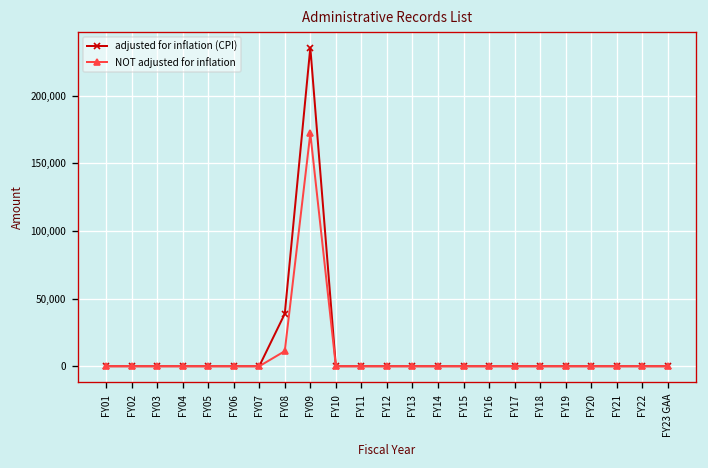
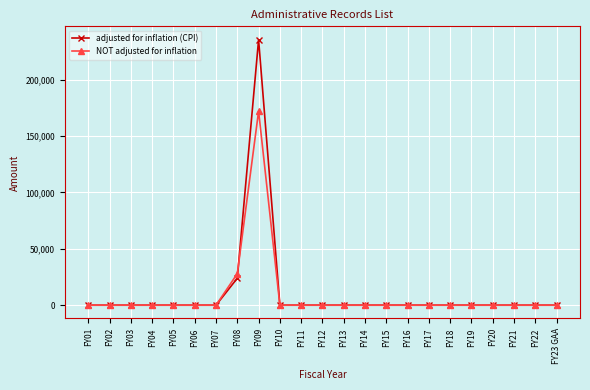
  {
    "adjusted for inflation (CPI)": {
-     "FY08": "39,000",
+     "FY08": "24,000",
      "FY09": "235,000"
    },
    "NOT adjusted for inflation": {
-     "FY08": "11,000",
+     "FY08": "28,000",
      "FY09": "172,000"
    }
  }
